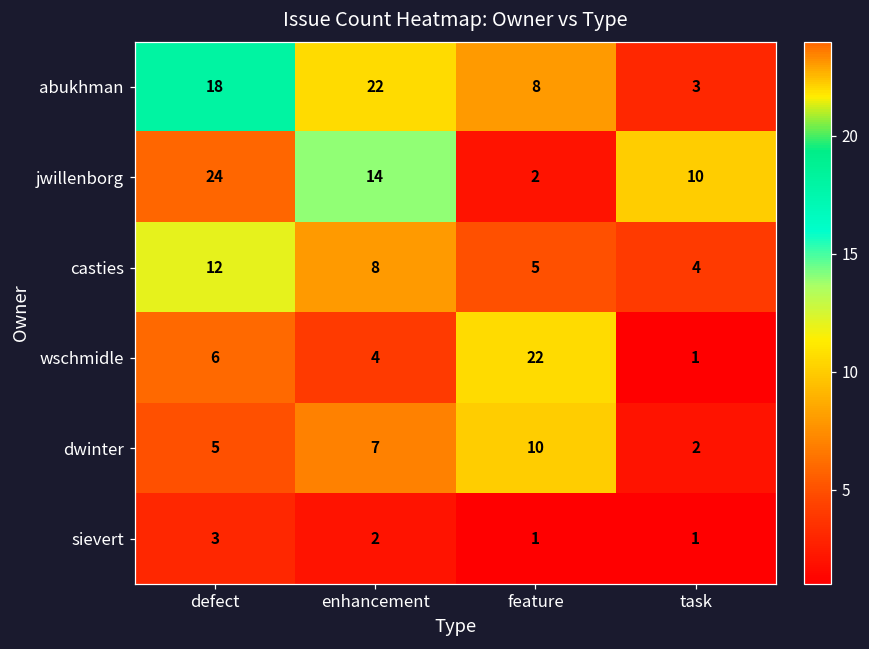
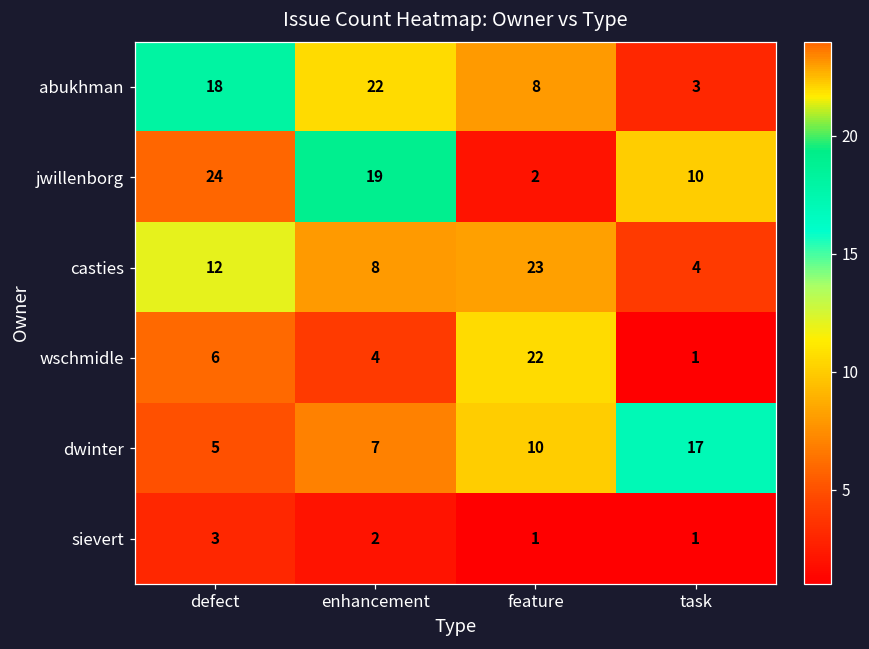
  {
    "abukhman": {
      "defect": 18,
      "enhancement": 22,
      "feature": 8,
      "task": 3
    },
    "jwillenborg": {
      "defect": 24,
-     "enhancement": 14,
+     "enhancement": 19,
      "feature": 2,
      "task": 10
    },
    "casties": {
      "defect": 12,
      "enhancement": 8,
-     "feature": 5,
+     "feature": 23,
      "task": 4
    },
    "wschmidle": {
      "defect": 6,
      "enhancement": 4,
      "feature": 22,
      "task": 1
    },
    "dwinter": {
      "defect": 5,
      "enhancement": 7,
      "feature": 10,
-     "task": 2
+     "task": 17
    },
    "sievert": {
      "defect": 3,
      "enhancement": 2,
      "feature": 1,
      "task": 1
    }
  }
